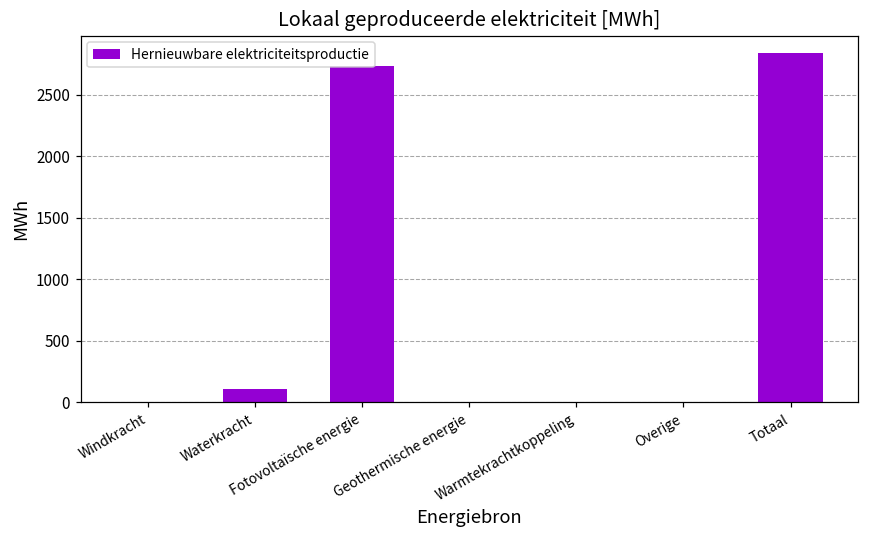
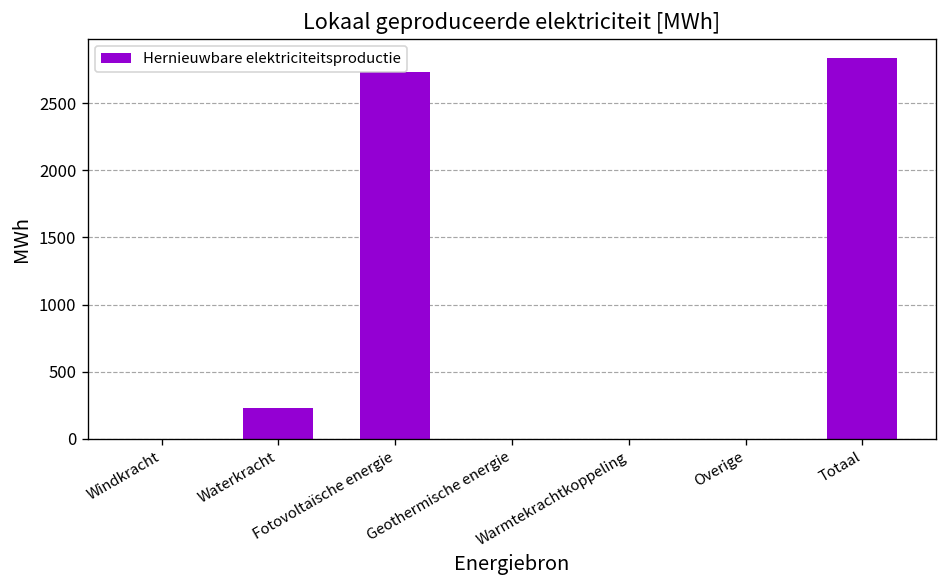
  {
    "Windkracht": 0,
-   "Waterkracht": 110,
+   "Waterkracht": 230,
    "Geothermische energie": 0,
    "Warmtekrachtkoppeling": 0,
    "Overige": 0,
    "Totaal": 2840
  }
